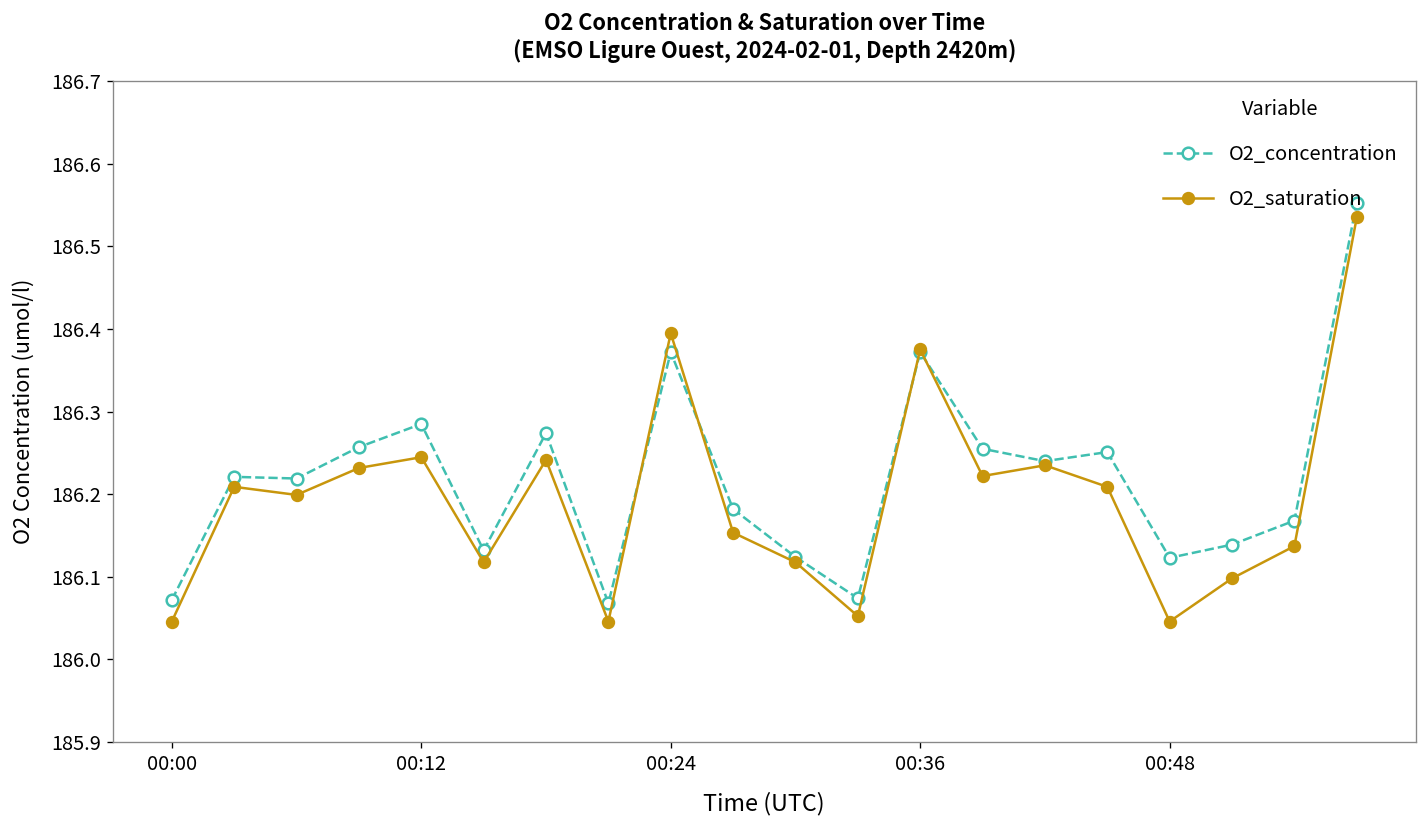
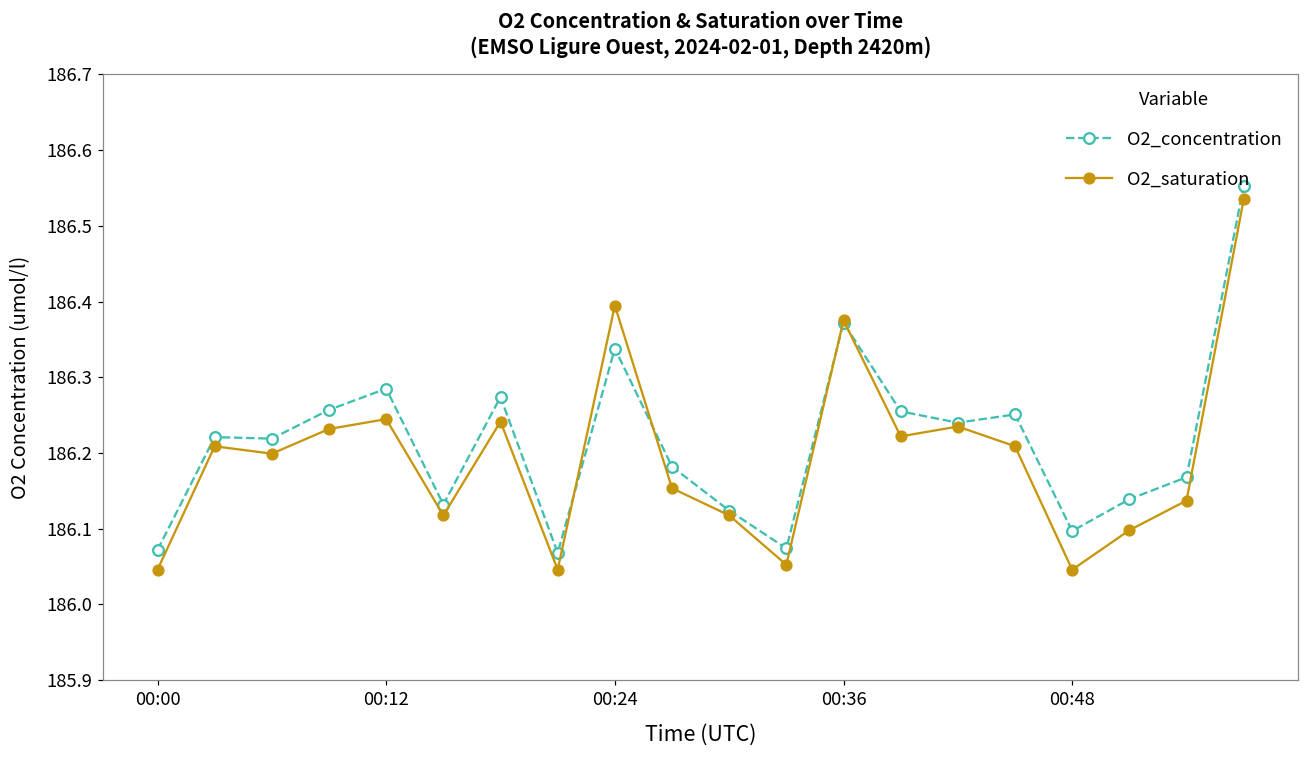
  {
    "O2_concentration": {
      "00:00": 186.07,
      "00:12": 186.29,
-     "00:24": 186.37,
-     "00:48": 186.12
+     "00:24": 186.34,
+     "00:48": 186.10
    },
    "O2_saturation": {
      "00:00": 186.05,
      "00:12": 186.24,
      "00:24": 186.39,
      "00:48": 186.05
    }
  }
